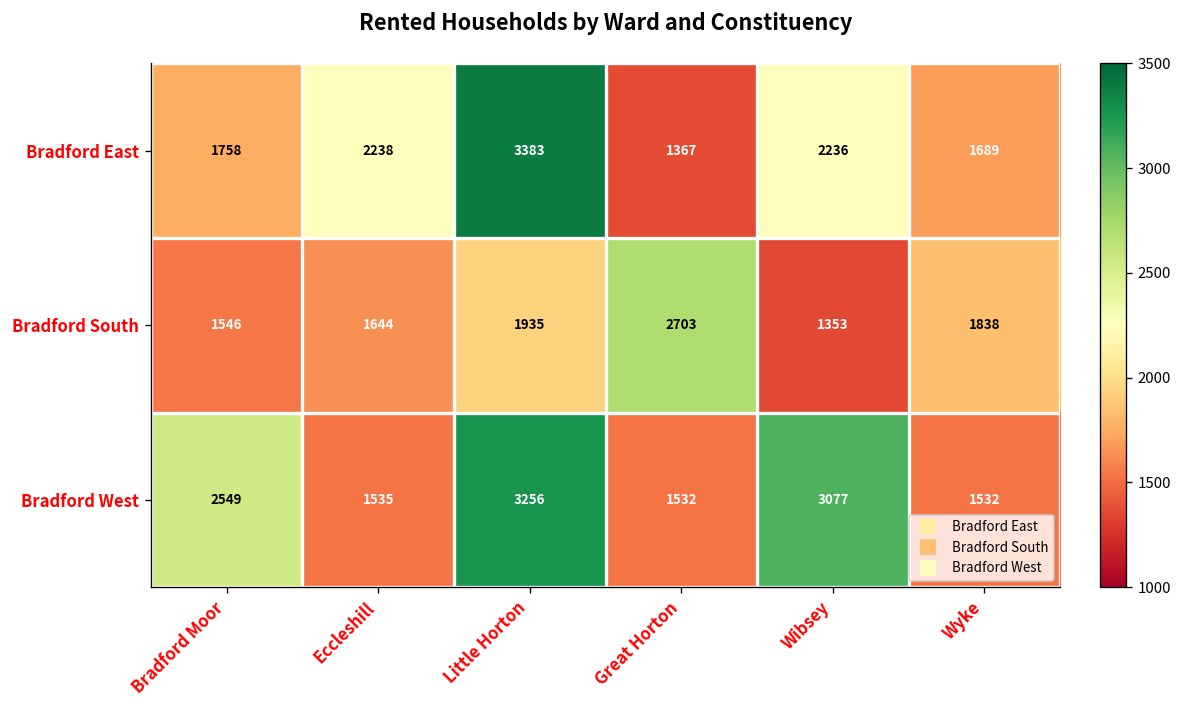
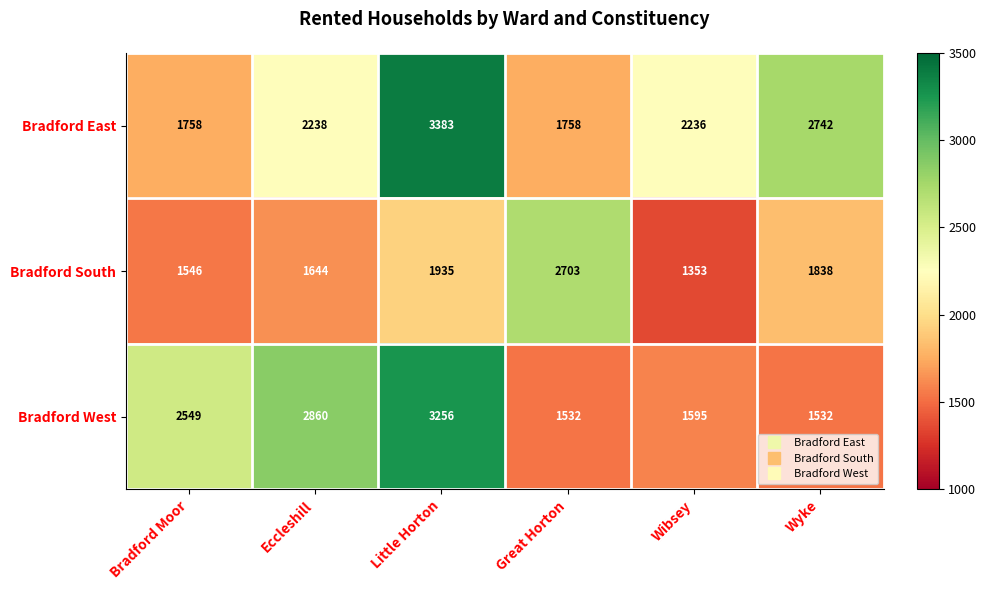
  {
    "Bradford East": {
      "Bradford Moor": 1758,
      "Eccleshill": 2238,
      "Little Horton": 3383,
-     "Great Horton": 1367,
+     "Great Horton": 1758,
      "Wibsey": 2236,
-     "Wyke": 1689
+     "Wyke": 2742
    },
    "Bradford South": {
      "Bradford Moor": 1546,
      "Eccleshill": 1644,
      "Little Horton": 1935,
      "Great Horton": 2703,
      "Wibsey": 1353,
      "Wyke": 1838
    },
    "Bradford West": {
      "Bradford Moor": 2549,
-     "Eccleshill": 1535,
+     "Eccleshill": 2860,
      "Little Horton": 3256,
      "Great Horton": 1532,
-     "Wibsey": 3077,
+     "Wibsey": 1595,
      "Wyke": 1532
    }
  }
